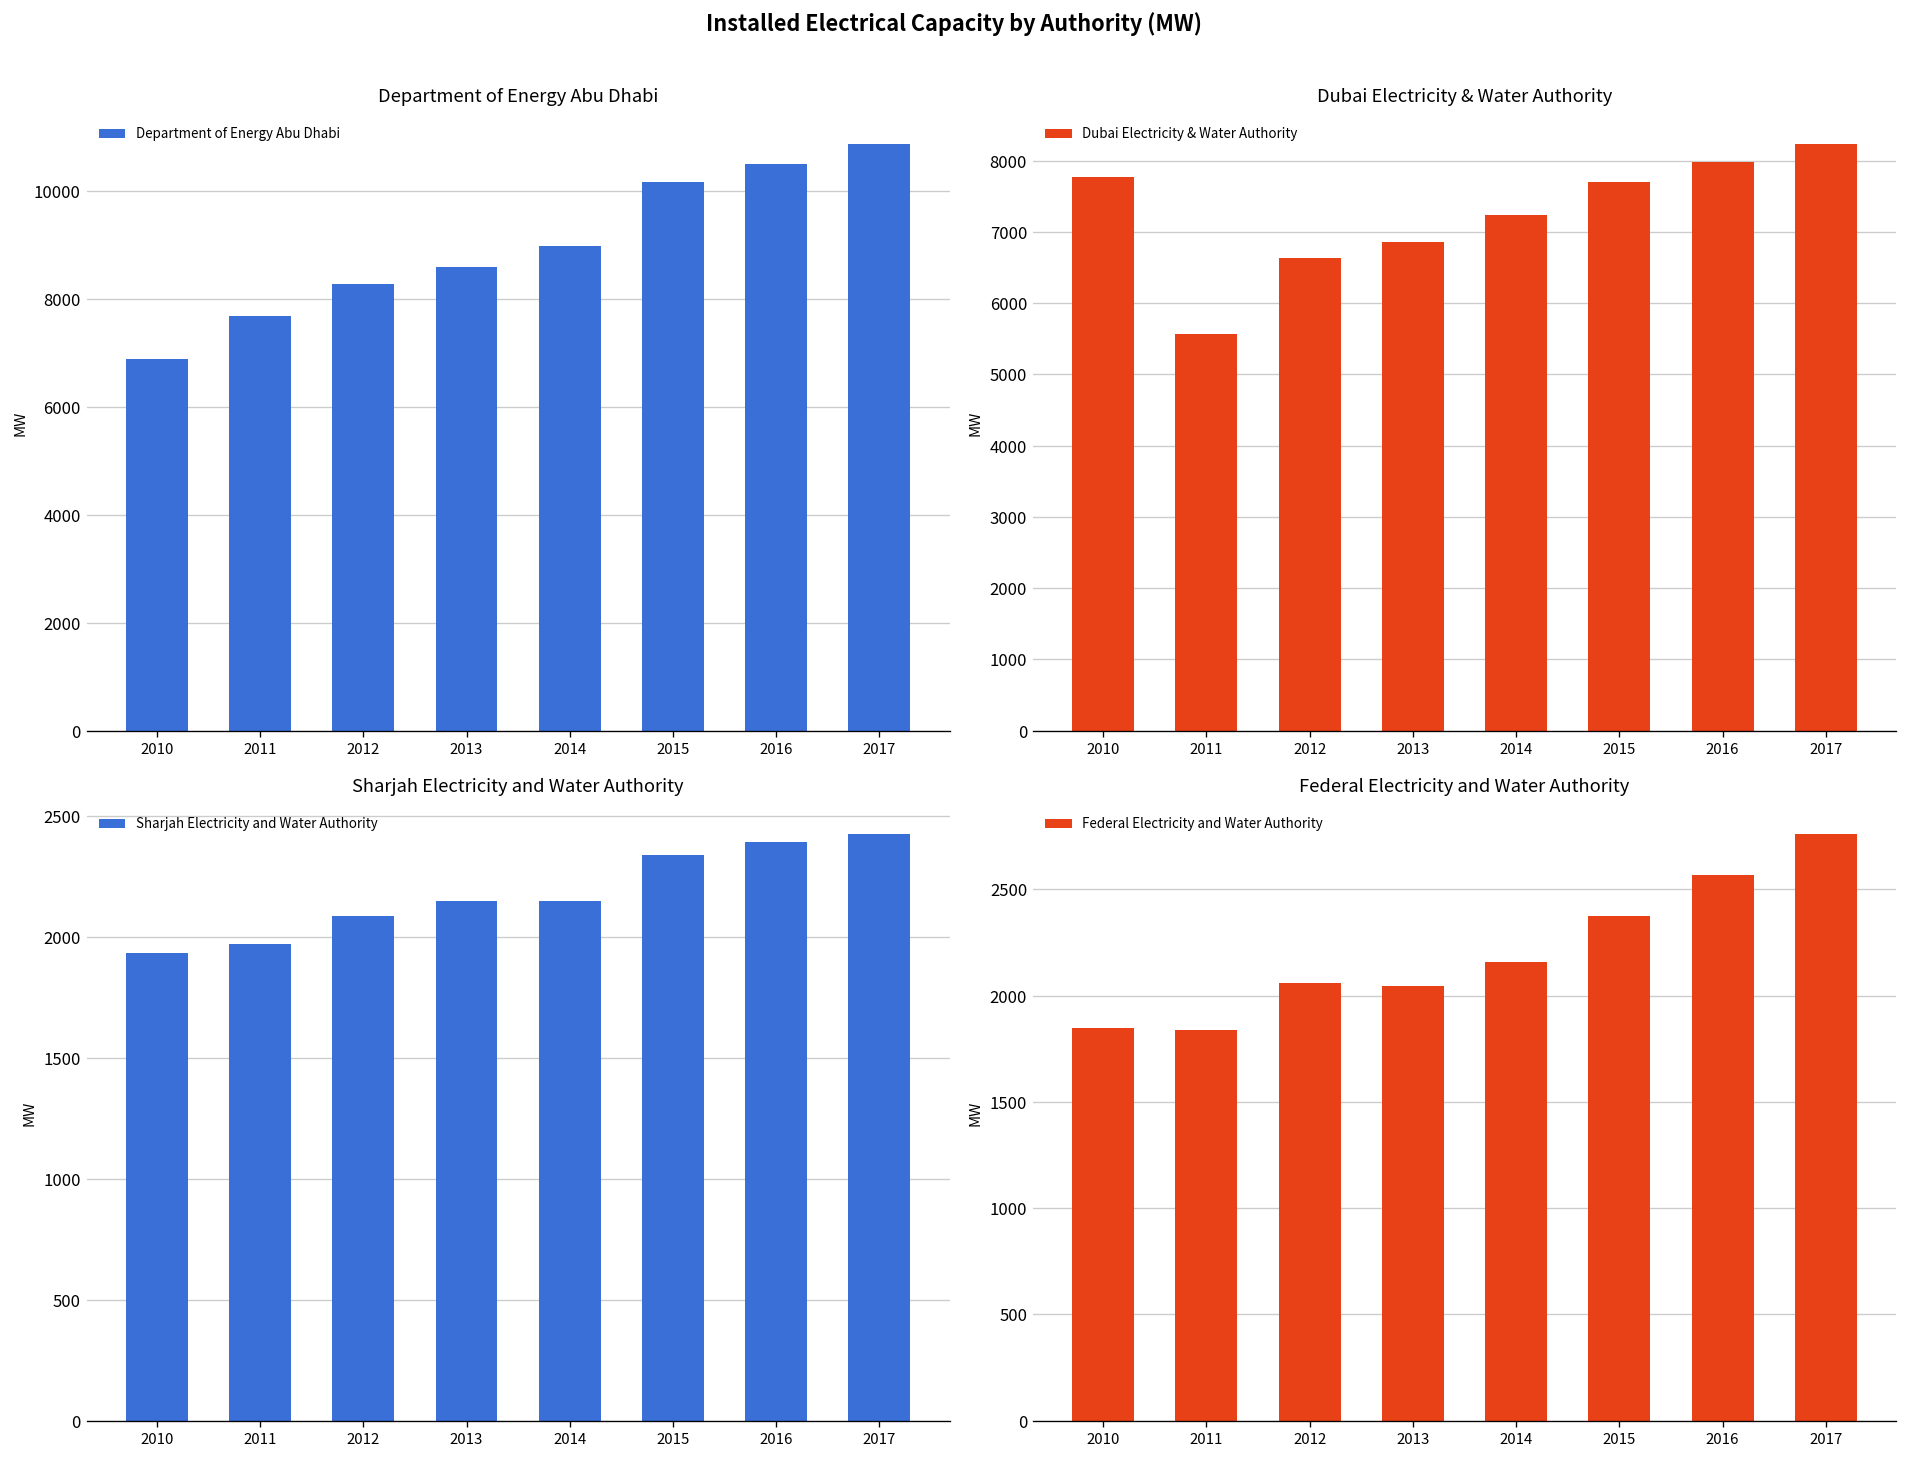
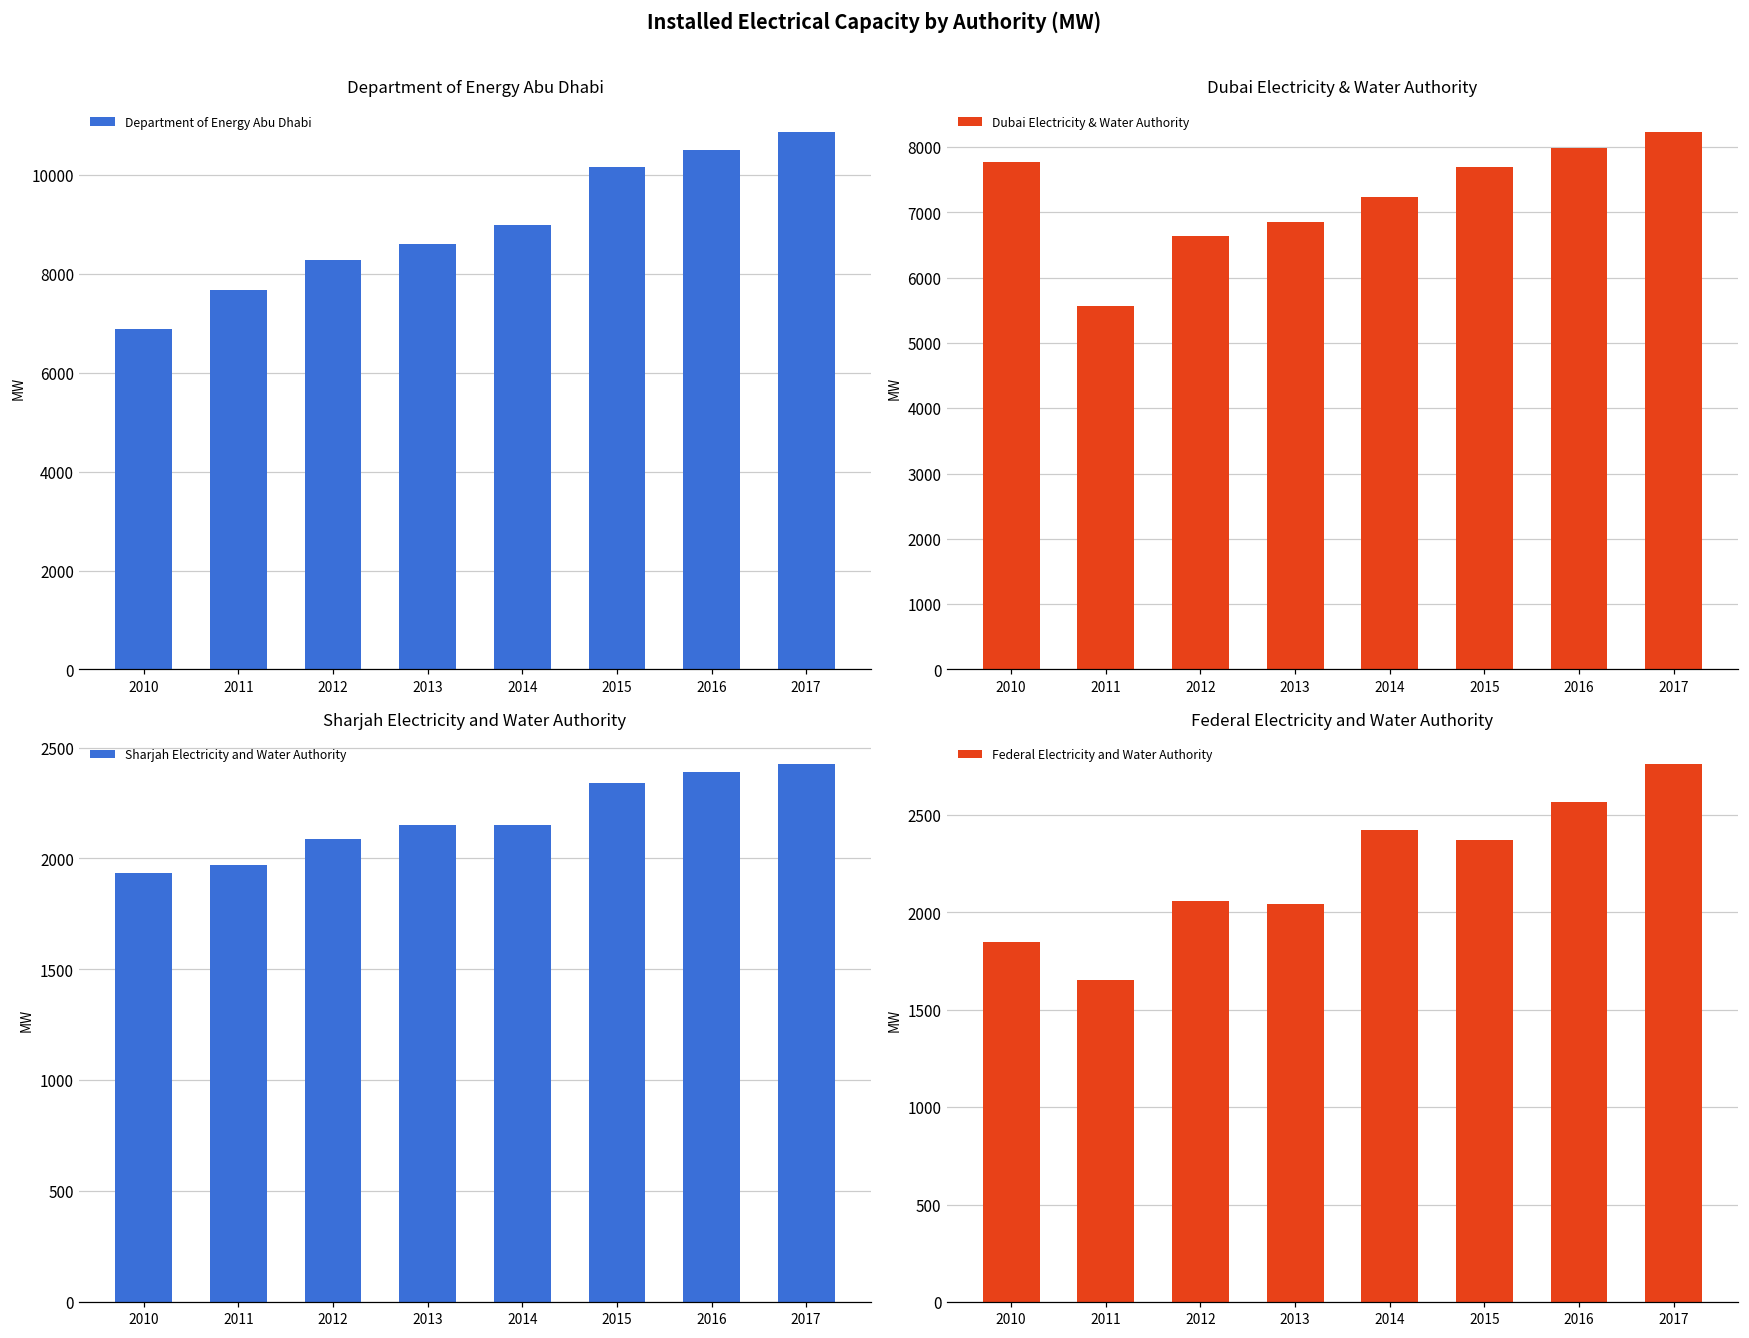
  {
    "Department of Energy Abu Dhabi": {
      "2010": 6900,
      "2011": 7700,
      "2012": 8300,
      "2013": 8600,
      "2014": 9000,
      "2015": 10200,
      "2016": 10500,
      "2017": 10900
    },
    "Dubai Electricity & Water Authority": {
      "2010": 7800,
      "2011": 5600,
      "2012": 6600,
      "2013": 6900,
      "2014": 7200,
      "2015": 7700,
      "2016": 8000,
      "2017": 8200
    },
    "Sharjah Electricity and Water Authority": {
      "2010": 1930,
      "2011": 1970,
      "2012": 2090,
      "2013": 2150,
      "2014": 2150,
      "2015": 2340,
      "2016": 2390,
      "2017": 2420
    },
    "Federal Electricity and Water Authority": {
      "2010": 1850,
-     "2011": 1840,
+     "2011": 1650,
      "2012": 2060,
      "2013": 2050,
-     "2014": 2160,
+     "2014": 2420,
      "2015": 2370,
      "2016": 2570,
      "2017": 2760
    }
  }
